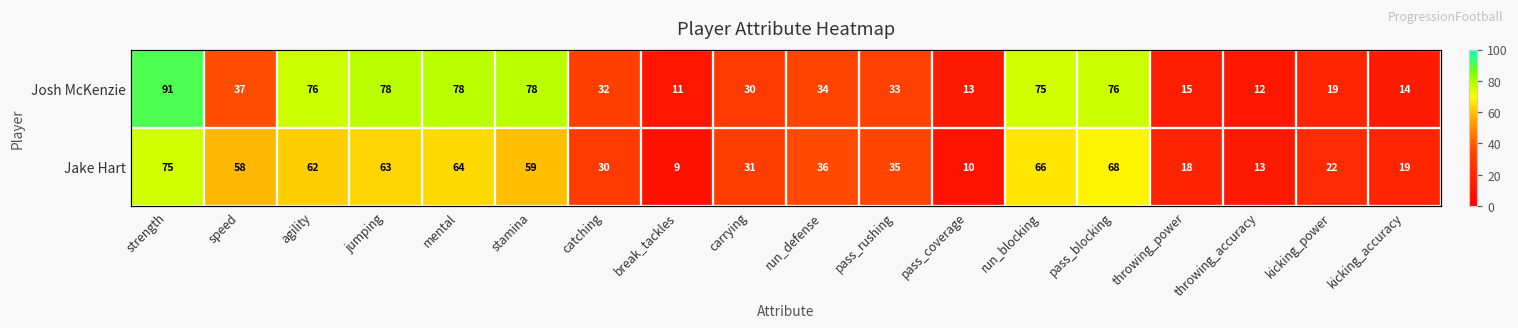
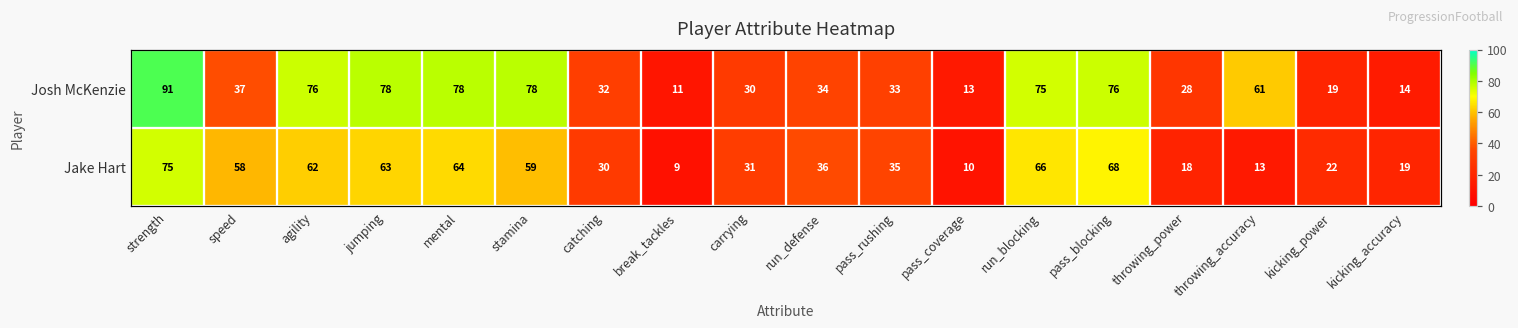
  {
    "Josh McKenzie": {
      "strength": 91,
      "speed": 37,
      "agility": 76,
      "jumping": 78,
      "mental": 78,
      "stamina": 78,
      "catching": 32,
      "break_tackles": 11,
      "carrying": 30,
      "run_defense": 34,
      "pass_rushing": 33,
      "pass_coverage": 13,
      "run_blocking": 75,
      "pass_blocking": 76,
-     "throwing_power": 15,
-     "throwing_accuracy": 12,
+     "throwing_power": 28,
+     "throwing_accuracy": 61,
      "kicking_power": 19,
      "kicking_accuracy": 14
    },
    "Jake Hart": {
      "strength": 75,
      "speed": 58,
      "agility": 62,
      "jumping": 63,
      "mental": 64,
      "stamina": 59,
      "catching": 30,
      "break_tackles": 9,
      "carrying": 31,
      "run_defense": 36,
      "pass_rushing": 35,
      "pass_coverage": 10,
      "run_blocking": 66,
      "pass_blocking": 68,
      "throwing_power": 18,
      "throwing_accuracy": 13,
      "kicking_power": 22,
      "kicking_accuracy": 19
    }
  }
